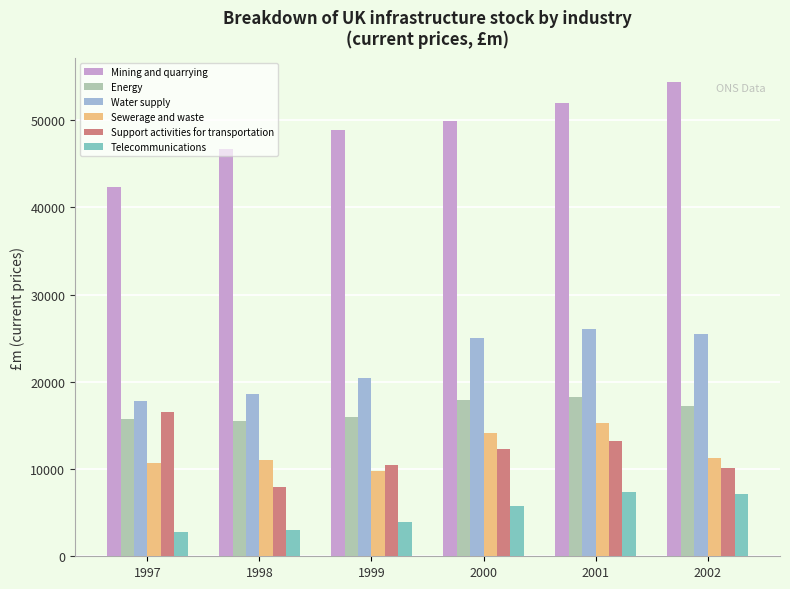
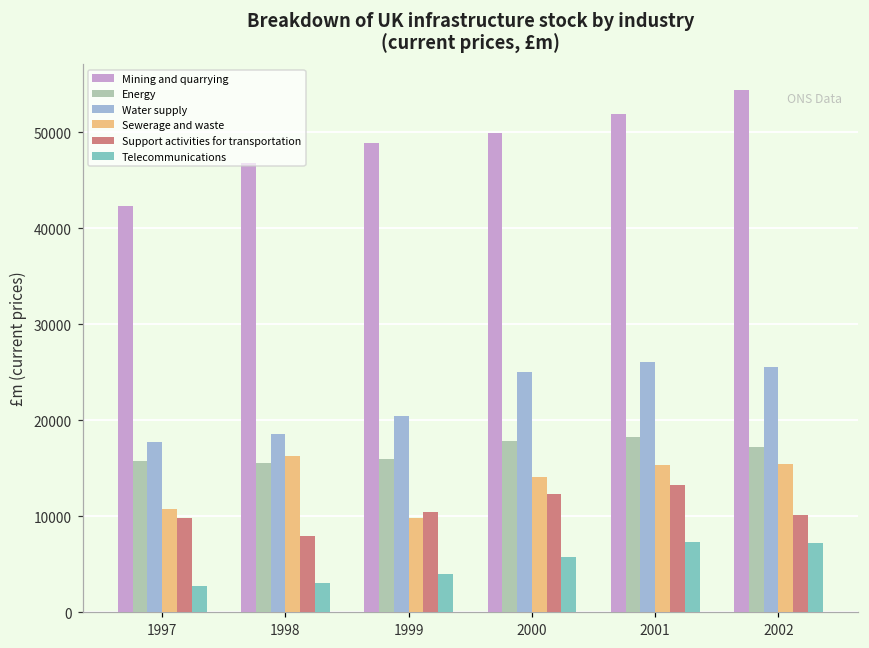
  {
    "Sewerage and waste": {
      "1997": 11000,
-     "1998": 11000,
+     "1998": 16000,
      "1999": 10000,
      "2000": 14000,
      "2001": 15000,
-     "2002": 11000
+     "2002": 15000
    },
    "Support activities for transportation": {
-     "1997": 17000,
+     "1997": 10000,
      "1998": 8000,
      "1999": 10000,
      "2000": 12000,
      "2001": 13000,
      "2002": 10000
    }
  }
